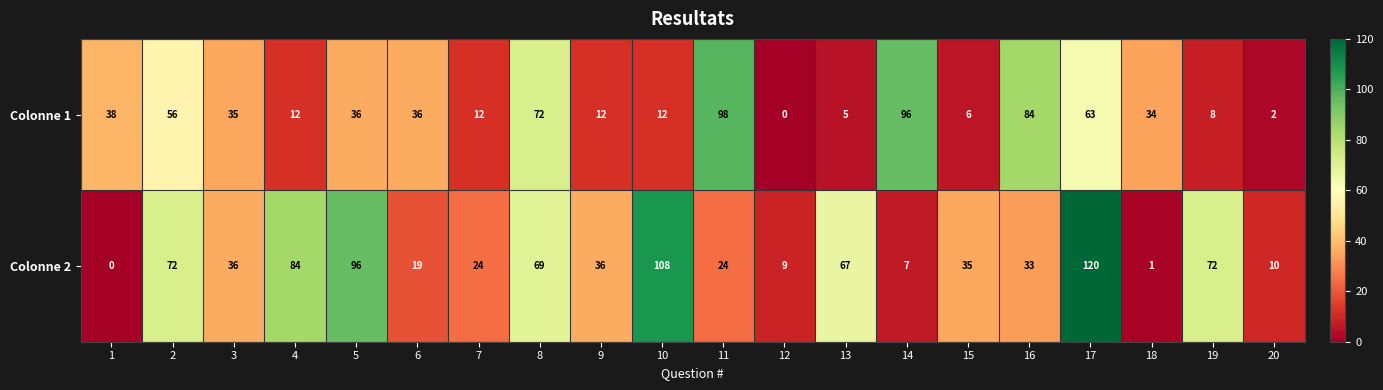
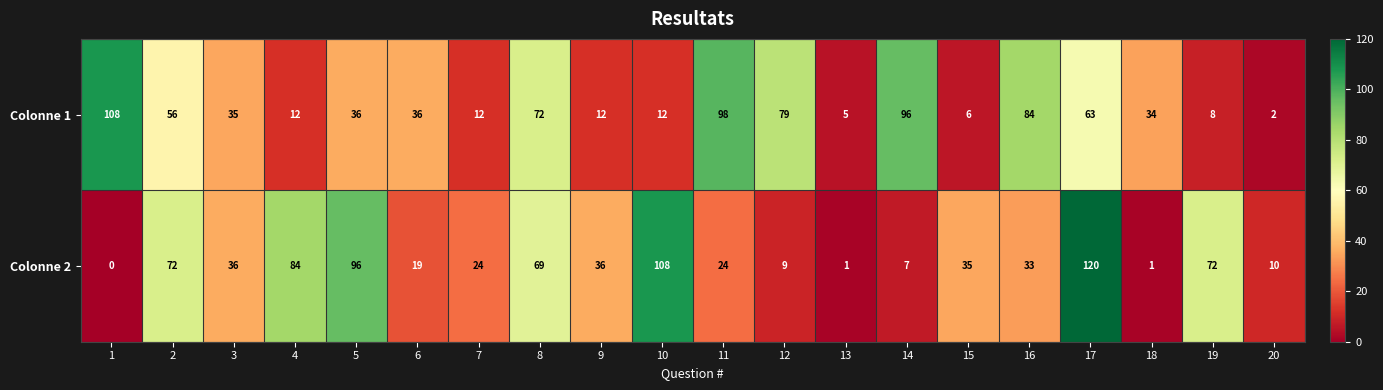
  {
    "Colonne 1": {
-     "1": 38,
+     "1": 108,
      "2": 56,
      "3": 35,
      "4": 12,
      "5": 36,
      "6": 36,
      "7": 12,
      "8": 72,
      "9": 12,
      "10": 12,
      "11": 98,
-     "12": 0,
+     "12": 79,
      "13": 5,
      "14": 96,
      "15": 6,
      "16": 84,
      "17": 63,
      "18": 34,
      "19": 8,
      "20": 2
    },
    "Colonne 2": {
      "1": 0,
      "2": 72,
      "3": 36,
      "4": 84,
      "5": 96,
      "6": 19,
      "7": 24,
      "8": 69,
      "9": 36,
      "10": 108,
      "11": 24,
      "12": 9,
-     "13": 67,
+     "13": 1,
      "14": 7,
      "15": 35,
      "16": 33,
      "17": 120,
      "18": 1,
      "19": 72,
      "20": 10
    }
  }
